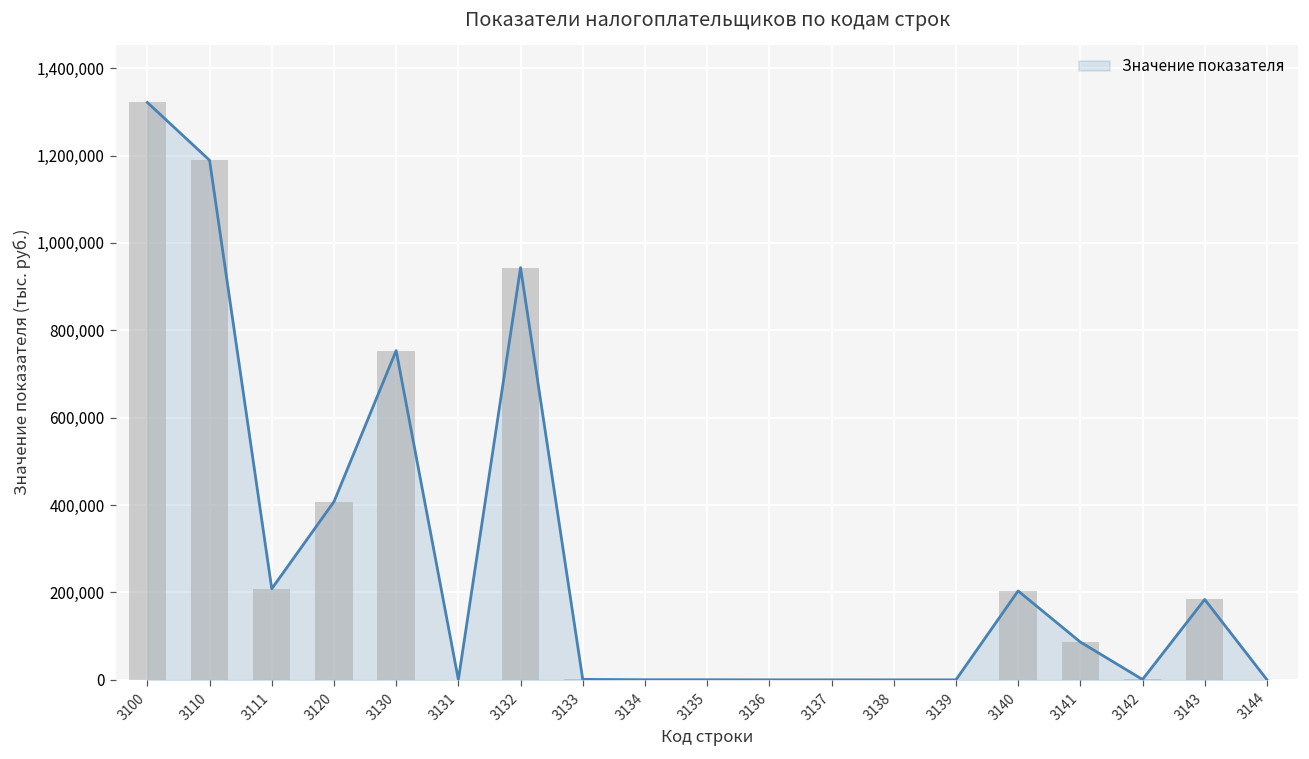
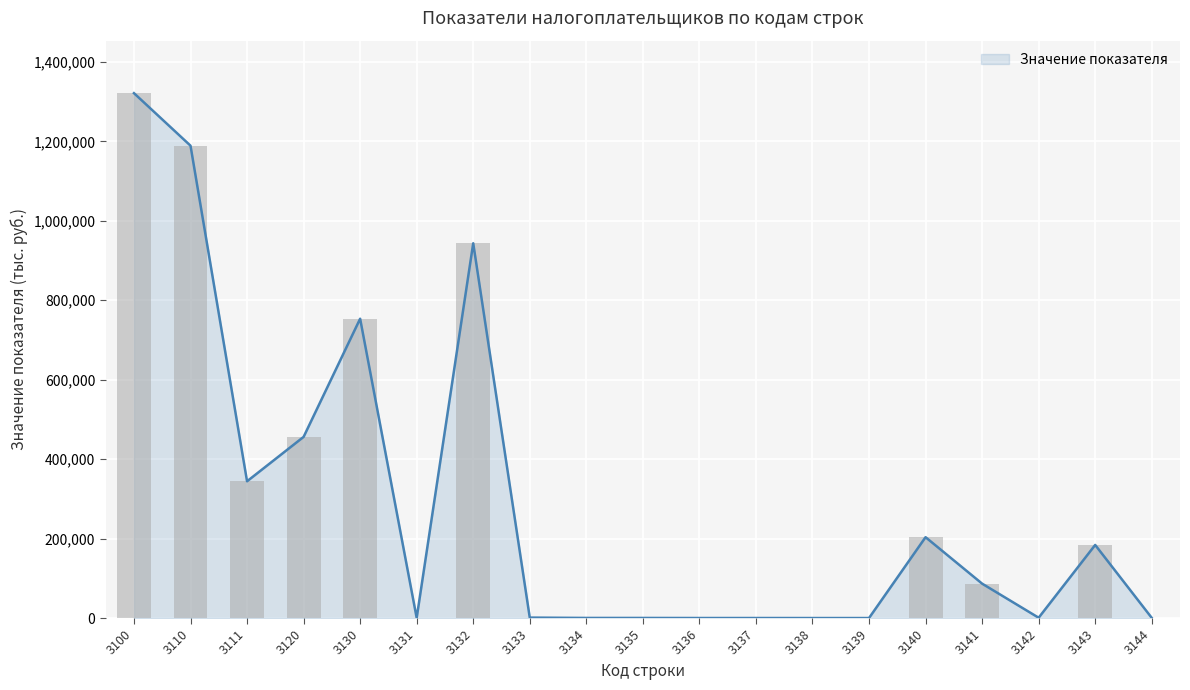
  {
    "3100": "1,320,000",
    "3110": "1,190,000",
-   "3111": "210,000",
-   "3120": "410,000",
+   "3111": "340,000",
+   "3120": "460,000",
    "3130": "750,000",
    "3131": "0",
    "3132": "940,000",
    "3133": "0",
    "3134": "0",
    "3135": "0",
    "3136": "0",
    "3137": "0",
    "3138": "0",
    "3139": "0",
    "3140": "200,000",
    "3141": "90,000",
    "3142": "0",
    "3143": "180,000",
    "3144": "0"
  }
